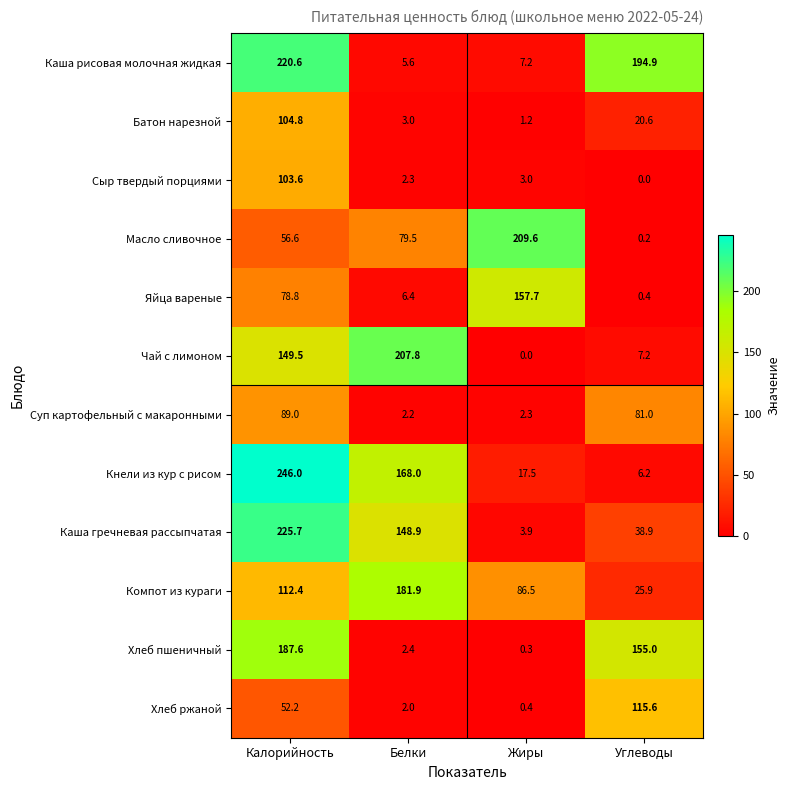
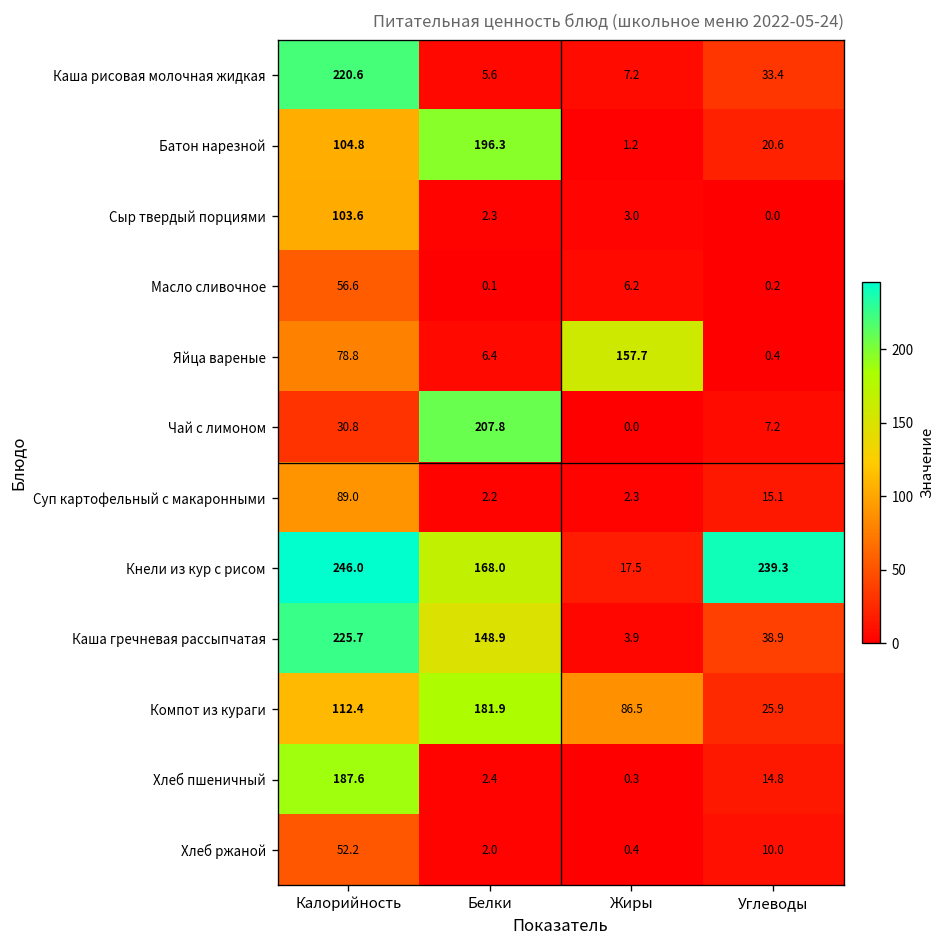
  {
    "Каша рисовая молочная жидкая": {
      "Калорийность": 220.6,
      "Белки": 5.6,
      "Жиры": 7.2,
-     "Углеводы": 194.9
+     "Углеводы": 33.4
    },
    "Батон нарезной": {
      "Калорийность": 104.8,
-     "Белки": 3.0,
+     "Белки": 196.3,
      "Жиры": 1.2,
      "Углеводы": 20.6
    },
    "Сыр твердый порциями": {
      "Калорийность": 103.6,
      "Белки": 2.3,
      "Жиры": 3.0,
      "Углеводы": 0.0
    },
    "Масло сливочное": {
      "Калорийность": 56.6,
-     "Белки": 79.5,
-     "Жиры": 209.6,
+     "Белки": 0.1,
+     "Жиры": 6.2,
      "Углеводы": 0.2
    },
    "Яйца вареные": {
      "Калорийность": 78.8,
      "Белки": 6.4,
      "Жиры": 157.7,
      "Углеводы": 0.4
    },
    "Чай с лимоном": {
-     "Калорийность": 149.5,
+     "Калорийность": 30.8,
      "Белки": 207.8,
      "Жиры": 0.0,
      "Углеводы": 7.2
    },
    "Суп картофельный с макаронными": {
      "Калорийность": 89.0,
      "Белки": 2.2,
      "Жиры": 2.3,
-     "Углеводы": 81.0
+     "Углеводы": 15.1
    },
    "Кнели из кур с рисом": {
      "Калорийность": 246.0,
      "Белки": 168.0,
      "Жиры": 17.5,
-     "Углеводы": 6.2
+     "Углеводы": 239.3
    },
    "Каша гречневая рассыпчатая": {
      "Калорийность": 225.7,
      "Белки": 148.9,
      "Жиры": 3.9,
      "Углеводы": 38.9
    },
    "Компот из кураги": {
      "Калорийность": 112.4,
      "Белки": 181.9,
      "Жиры": 86.5,
      "Углеводы": 25.9
    },
    "Хлеб пшеничный": {
      "Калорийность": 187.6,
      "Белки": 2.4,
      "Жиры": 0.3,
-     "Углеводы": 155.0
+     "Углеводы": 14.8
    },
    "Хлеб ржаной": {
      "Калорийность": 52.2,
      "Белки": 2.0,
      "Жиры": 0.4,
-     "Углеводы": 115.6
+     "Углеводы": 10.0
    }
  }
